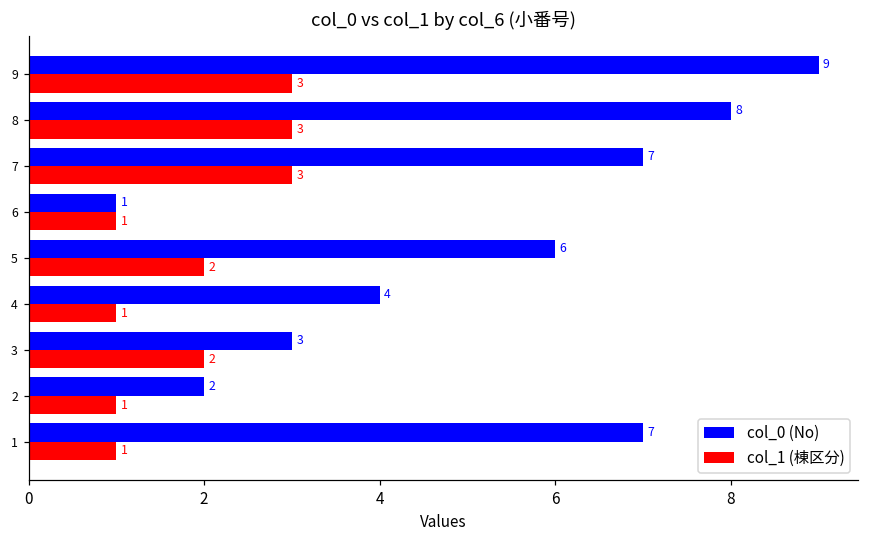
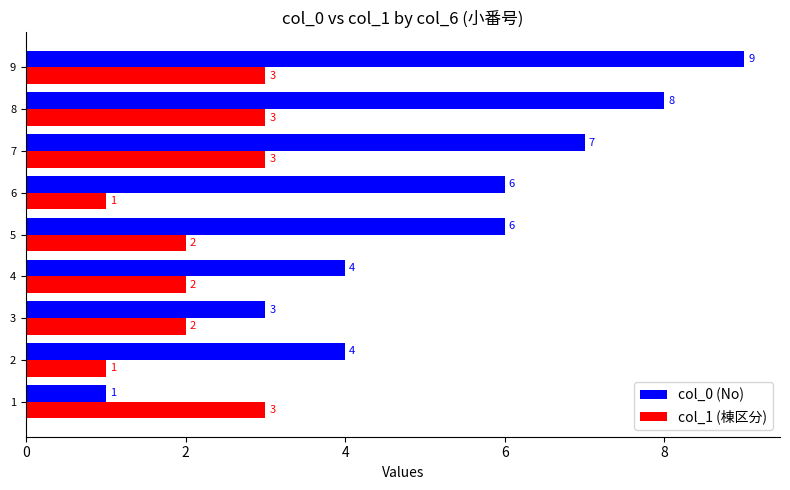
  {
    "col_0 (No)": {
      "9": 9,
      "8": 8,
      "7": 7,
-     "6": 1,
+     "6": 6,
      "5": 6,
      "4": 4,
      "3": 3,
-     "2": 2,
-     "1": 7
+     "2": 4,
+     "1": 1
    },
    "col_1 (棟区分)": {
      "9": 3,
      "8": 3,
      "7": 3,
      "6": 1,
      "5": 2,
-     "4": 1,
+     "4": 2,
      "3": 2,
      "2": 1,
-     "1": 1
+     "1": 3
    }
  }
